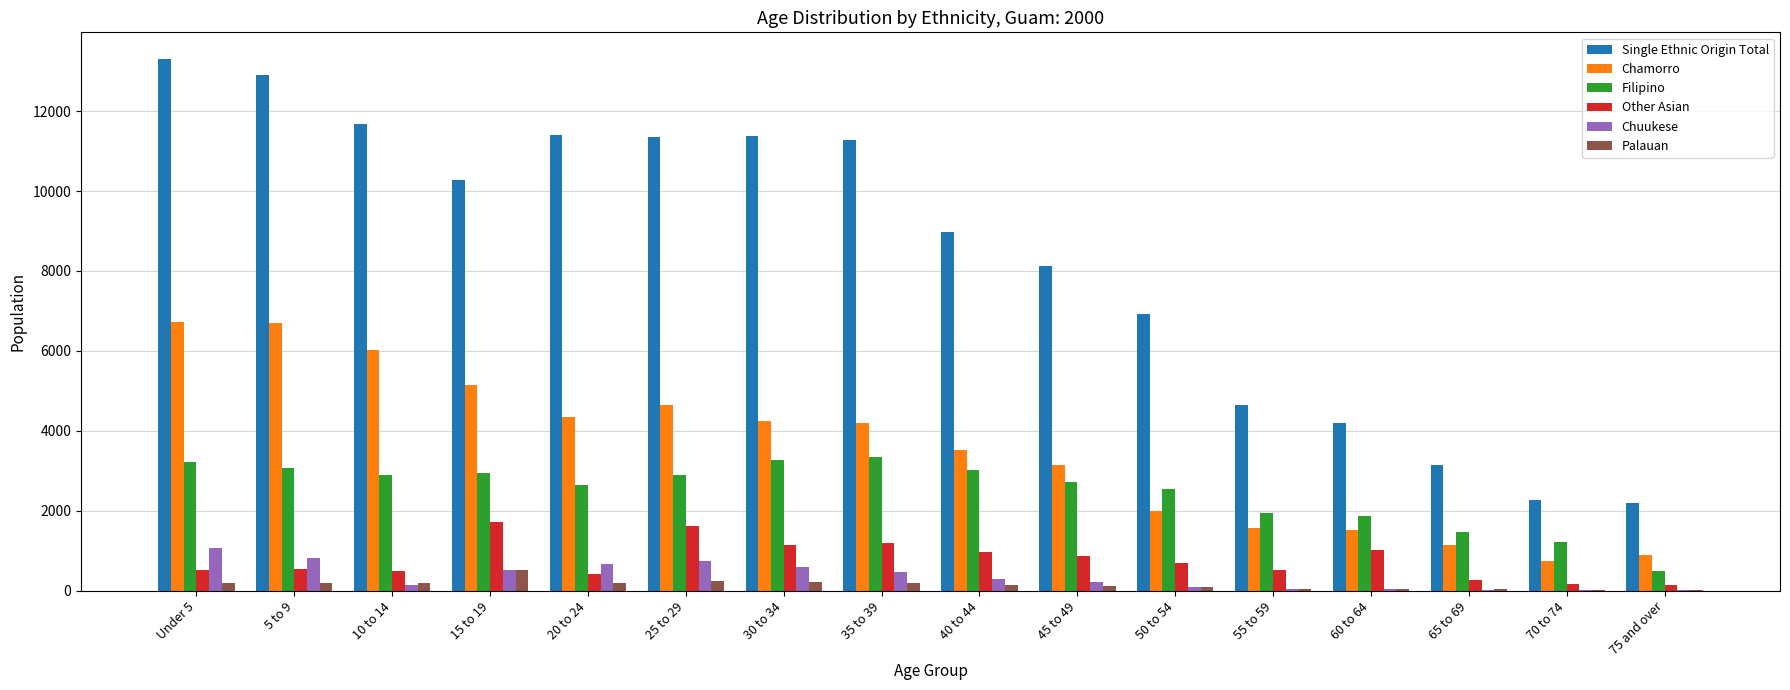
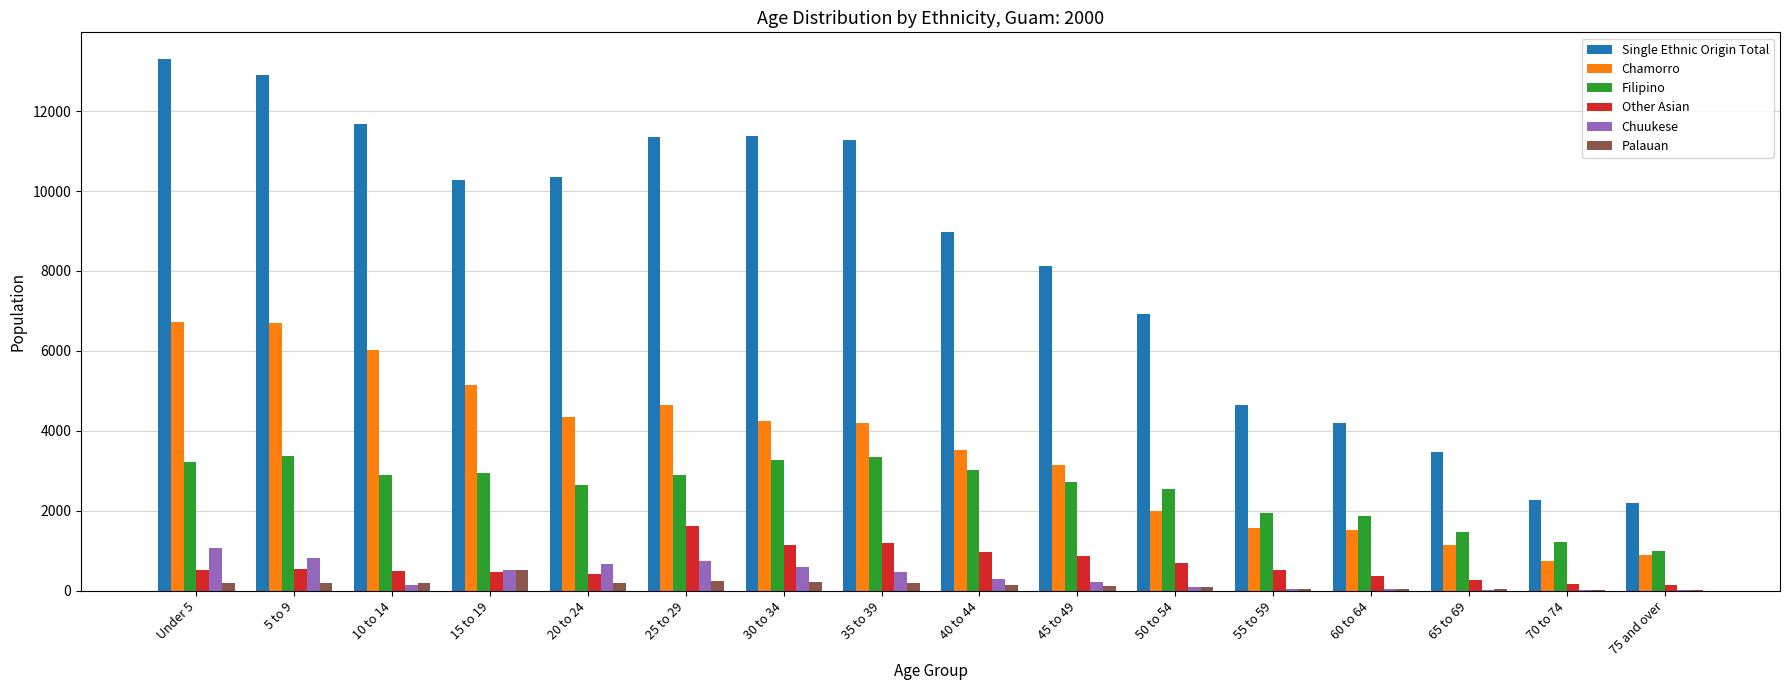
  {
    "Single Ethnic Origin Total": {
      "Under 5": 13300,
      "5 to 9": 12900,
      "10 to 14": 11700,
      "15 to 19": 10300,
-     "20 to 24": 11400,
+     "20 to 24": 10400,
      "25 to 29": 11400,
      "30 to 34": 11400,
      "35 to 39": 11300,
      "40 to 44": 9000,
      "45 to 49": 8100,
      "50 to 54": 6900,
      "55 to 59": 4700,
      "60 to 64": 4200,
-     "65 to 69": 3200,
+     "65 to 69": 3500,
      "70 to 74": 2300,
      "75 and over": 2200
    },
    "Chamorro": {
      "Under 5": 6700,
      "5 to 9": 6700,
      "10 to 14": 6000,
      "15 to 19": 5200,
      "20 to 24": 4300,
      "25 to 29": 4700,
      "30 to 34": 4200,
      "35 to 39": 4200,
      "40 to 44": 3500,
      "45 to 49": 3200,
      "50 to 54": 2000,
      "55 to 59": 1600,
      "60 to 64": 1500,
      "65 to 69": 1200,
      "70 to 74": 700,
      "75 and over": 900
    },
    "Filipino": {
      "Under 5": 3200,
-     "5 to 9": 3100,
+     "5 to 9": 3400,
      "10 to 14": 2900,
      "15 to 19": 3000,
      "20 to 24": 2600,
      "25 to 29": 2900,
      "30 to 34": 3300,
      "35 to 39": 3300,
      "40 to 44": 3000,
      "45 to 49": 2700,
      "50 to 54": 2500,
      "55 to 59": 2000,
      "60 to 64": 1900,
      "65 to 69": 1500,
      "70 to 74": 1200,
-     "75 and over": 500
+     "75 and over": 1000
    },
    "Other Asian": {
      "Under 5": 500,
      "5 to 9": 500,
      "10 to 14": 500,
-     "15 to 19": 1700,
+     "15 to 19": 500,
      "20 to 24": 400,
      "25 to 29": 1600,
      "30 to 34": 1200,
      "35 to 39": 1200,
      "40 to 44": 1000,
      "45 to 49": 900,
      "50 to 54": 700,
      "55 to 59": 500,
-     "60 to 64": 1000,
+     "60 to 64": 400,
      "65 to 69": 300,
      "70 to 74": 200,
      "75 and over": 100
    },
    "Chuukese": {
      "Under 5": 1100,
      "5 to 9": 800,
      "10 to 14": 100,
      "15 to 19": 500,
      "20 to 24": 700,
      "25 to 29": 700,
      "30 to 34": 600,
      "35 to 39": 500,
      "40 to 44": 300,
      "45 to 49": 200,
      "50 to 54": 100
    },
    "Palauan": {
      "Under 5": 200,
      "5 to 9": 200,
      "10 to 14": 200,
      "15 to 19": 500,
      "20 to 24": 200,
      "25 to 29": 200,
      "30 to 34": 200,
      "35 to 39": 200,
      "40 to 44": 100,
      "45 to 49": 100,
      "50 to 54": 100
    }
  }
